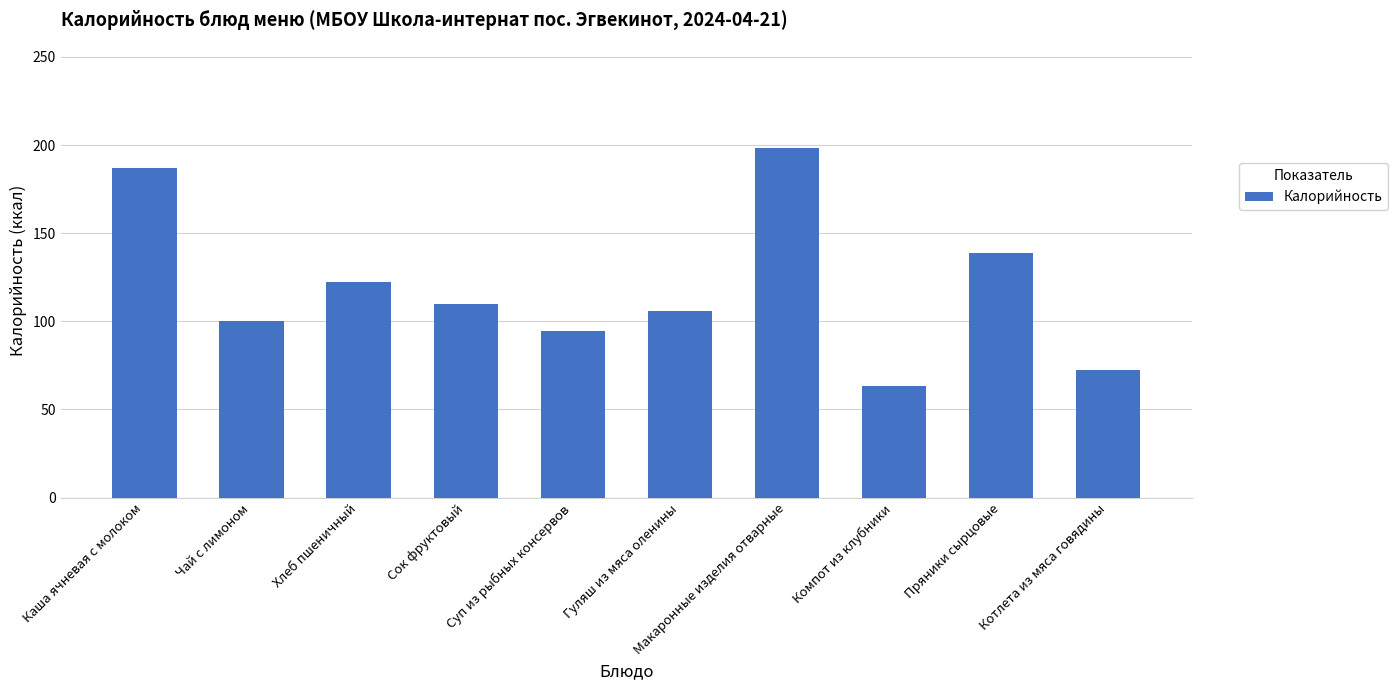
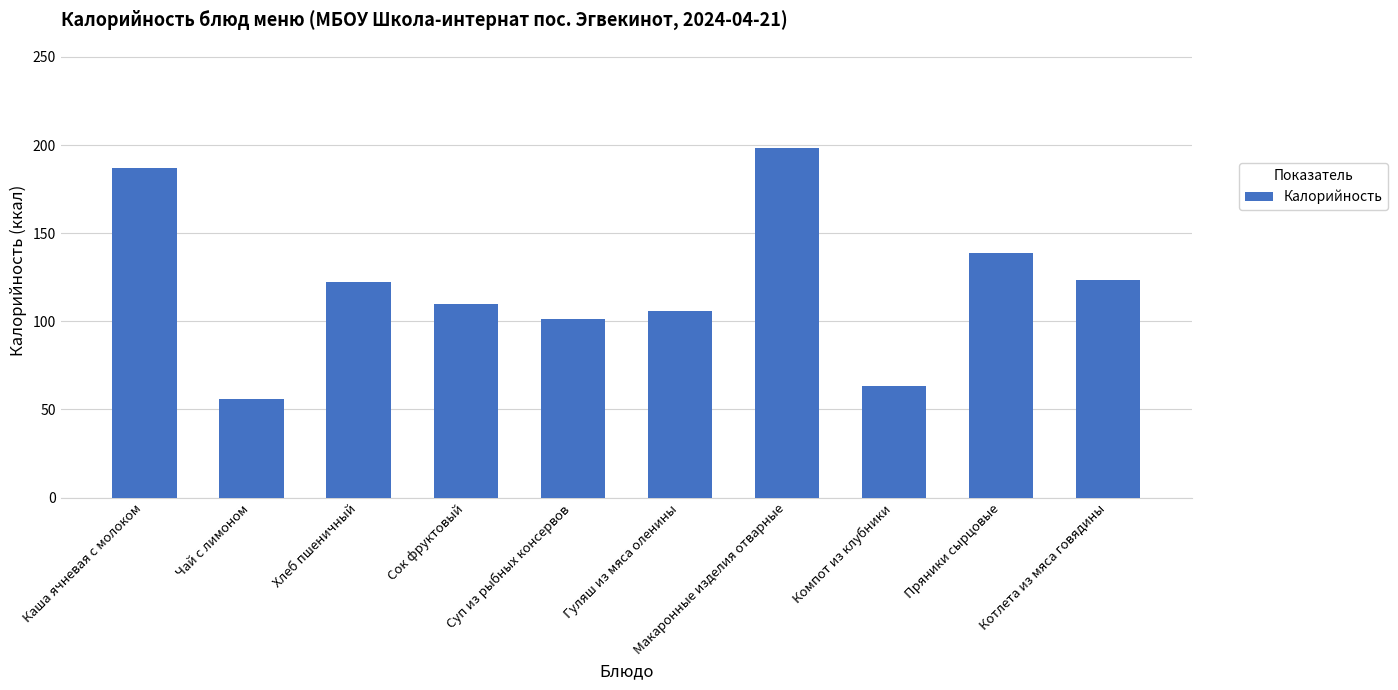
  {
    "Каша ячневая с молоком": 187,
-   "Чай с лимоном": 100,
+   "Чай с лимоном": 56,
    "Хлеб пшеничный": 122,
    "Сок фруктовый": 110,
-   "Суп из рыбных консервов": 95,
+   "Суп из рыбных консервов": 101,
    "Гуляш из мяса оленины": 106,
    "Макаронные изделия отварные": 199,
    "Компот из клубники": 63,
    "Пряники сырцовые": 139,
-   "Котлета из мяса говядины": 73
+   "Котлета из мяса говядины": 124
  }
